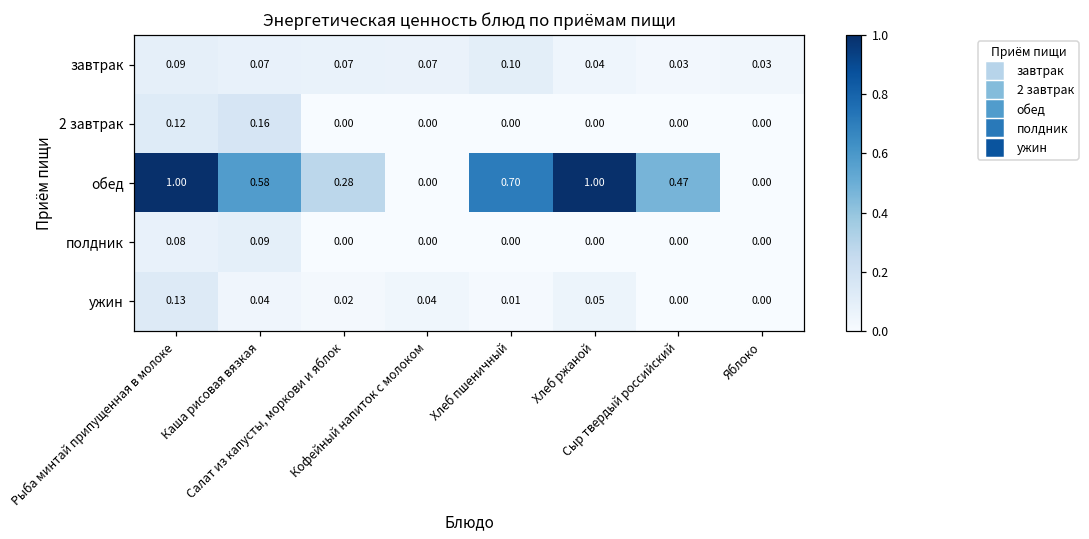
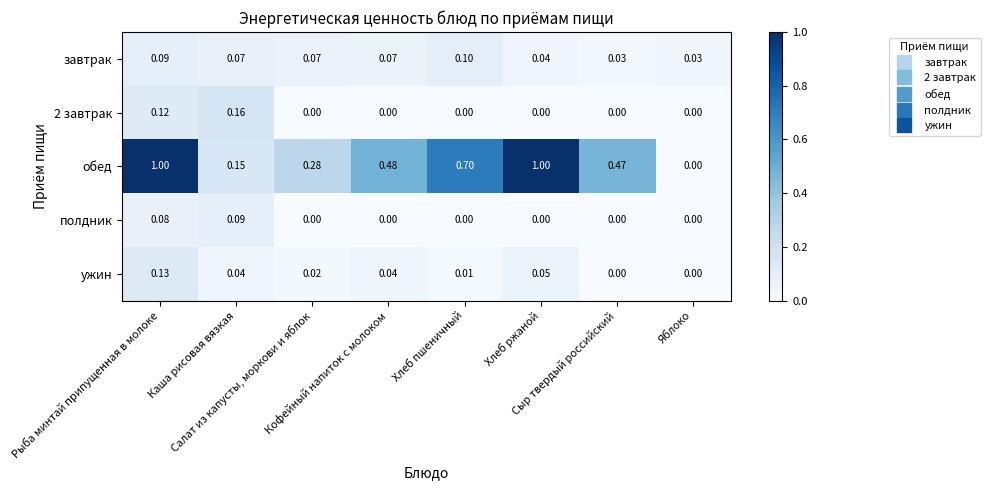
  {
    "завтрак": {
      "Рыба минтай припущенная в молоке": 0.09,
      "Каша рисовая вязкая": 0.07,
      "Салат из капусты, моркови и яблок": 0.07,
      "Кофейный напиток с молоком": 0.07,
      "Хлеб пшеничный": 0.10,
      "Хлеб ржаной": 0.04,
      "Сыр твердый российский": 0.03,
      "Яблоко": 0.03
    },
    "2 завтрак": {
      "Рыба минтай припущенная в молоке": 0.12,
      "Каша рисовая вязкая": 0.16,
      "Салат из капусты, моркови и яблок": 0.00,
      "Кофейный напиток с молоком": 0.00,
      "Хлеб пшеничный": 0.00,
      "Хлеб ржаной": 0.00,
      "Сыр твердый российский": 0.00,
      "Яблоко": 0.00
    },
    "обед": {
      "Рыба минтай припущенная в молоке": 1.00,
-     "Каша рисовая вязкая": 0.58,
+     "Каша рисовая вязкая": 0.15,
      "Салат из капусты, моркови и яблок": 0.28,
-     "Кофейный напиток с молоком": 0.00,
+     "Кофейный напиток с молоком": 0.48,
      "Хлеб пшеничный": 0.70,
      "Хлеб ржаной": 1.00,
      "Сыр твердый российский": 0.47,
      "Яблоко": 0.00
    },
    "полдник": {
      "Рыба минтай припущенная в молоке": 0.08,
      "Каша рисовая вязкая": 0.09,
      "Салат из капусты, моркови и яблок": 0.00,
      "Кофейный напиток с молоком": 0.00,
      "Хлеб пшеничный": 0.00,
      "Хлеб ржаной": 0.00,
      "Сыр твердый российский": 0.00,
      "Яблоко": 0.00
    },
    "ужин": {
      "Рыба минтай припущенная в молоке": 0.13,
      "Каша рисовая вязкая": 0.04,
      "Салат из капусты, моркови и яблок": 0.02,
      "Кофейный напиток с молоком": 0.04,
      "Хлеб пшеничный": 0.01,
      "Хлеб ржаной": 0.05,
      "Сыр твердый российский": 0.00,
      "Яблоко": 0.00
    }
  }
